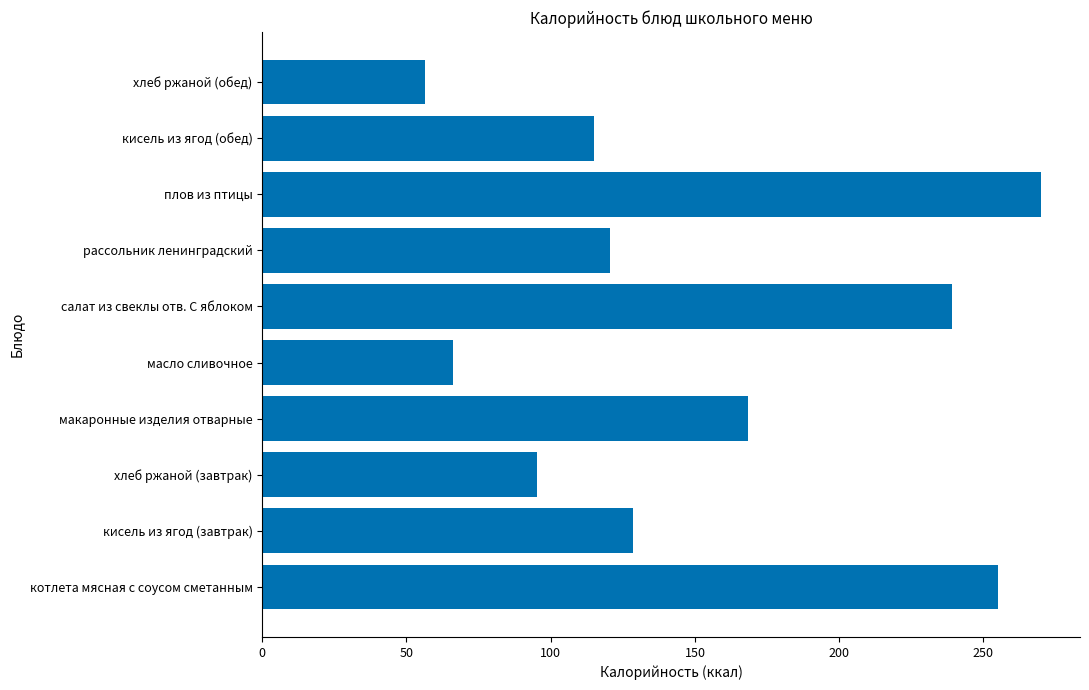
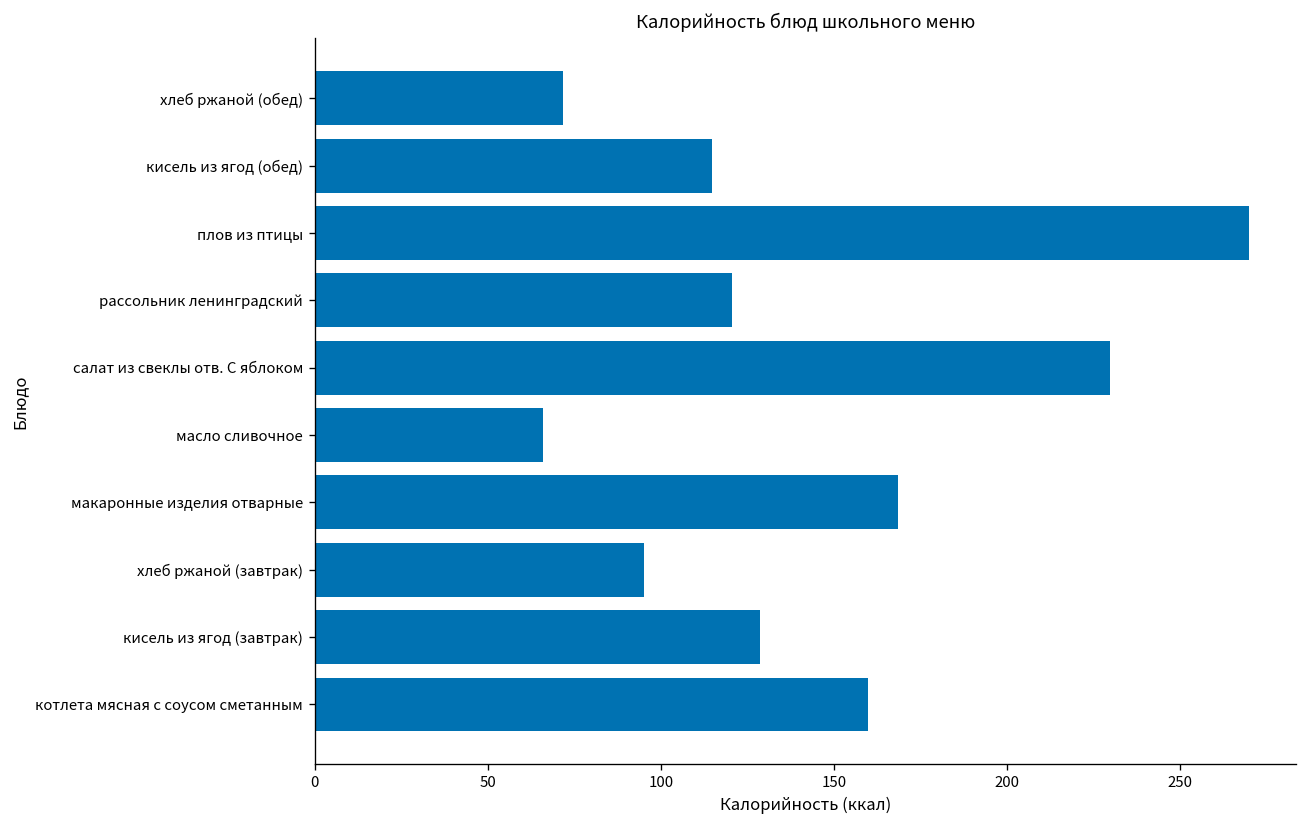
  {
-   "хлеб ржаной (обед)": 57,
+   "хлеб ржаной (обед)": 72,
    "кисель из ягод (обед)": 115,
    "плов из птицы": 270,
    "рассольник ленинградский": 121,
-   "салат из свеклы отв. С яблоком": 239,
+   "салат из свеклы отв. С яблоком": 230,
    "масло сливочное": 66,
    "макаронные изделия отварные": 168,
    "хлеб ржаной (завтрак)": 95,
    "кисель из ягод (завтрак)": 129,
-   "котлета мясная с соусом сметанным": 255
+   "котлета мясная с соусом сметанным": 160
  }
